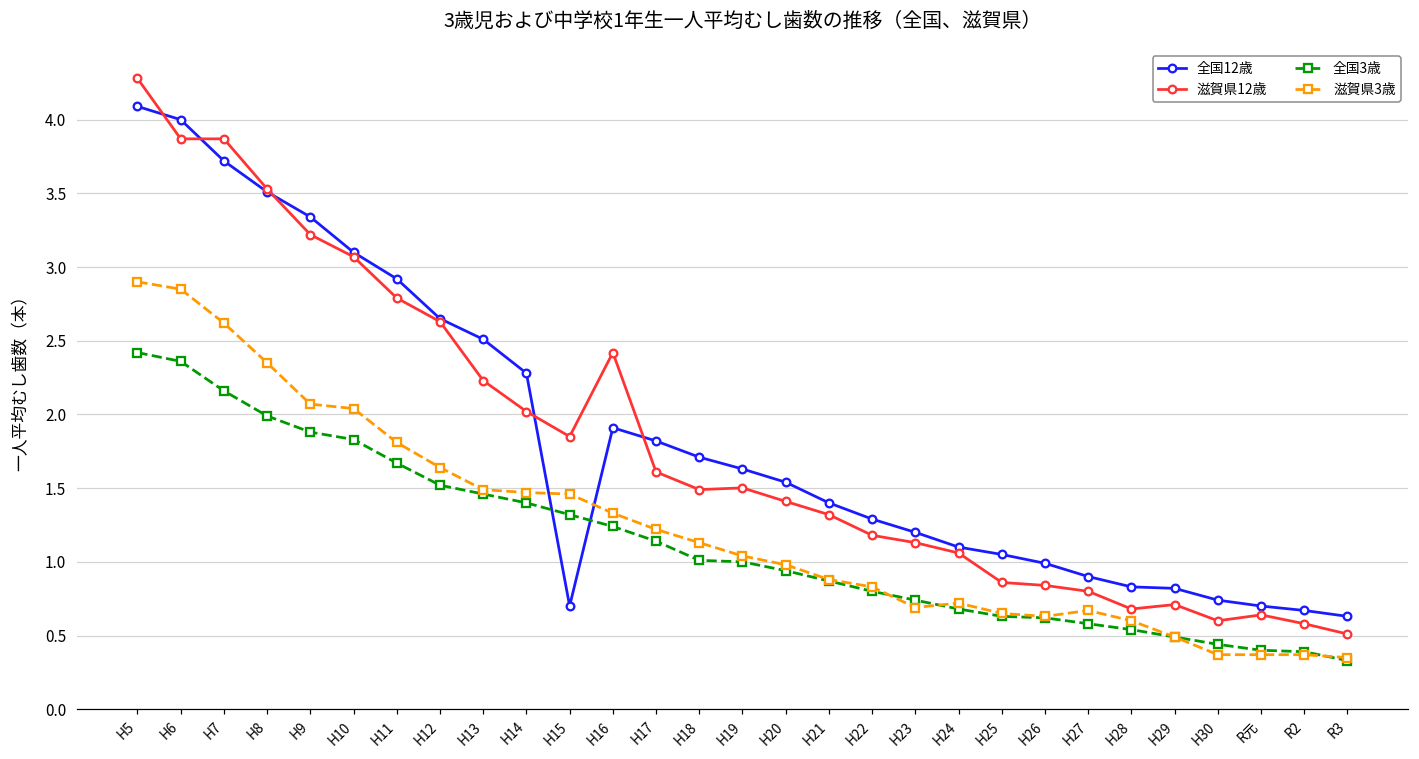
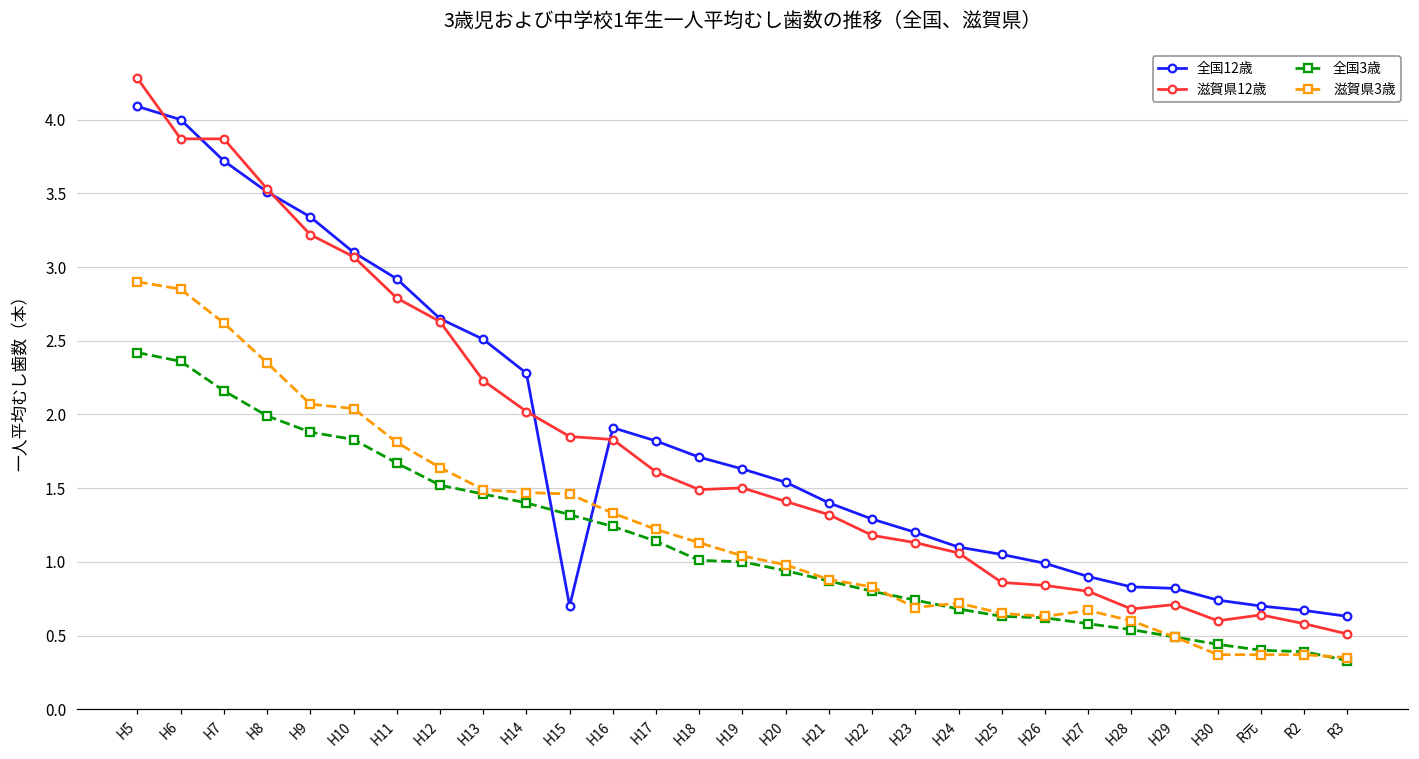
  {
    "全国12歳": {
      "H5": 4.09,
      "H6": 4.00,
      "H7": 3.72,
      "H8": 3.51,
      "H9": 3.34,
      "H10": 3.10,
      "H11": 2.92,
      "H12": 2.65,
      "H13": 2.51,
      "H14": 2.28,
      "H15": 0.70,
      "H16": 1.91,
      "H17": 1.82,
      "H18": 1.71,
      "H19": 1.63,
      "H20": 1.54,
      "H21": 1.40,
      "H22": 1.29,
      "H23": 1.20,
      "H24": 1.10,
      "H25": 1.05,
      "H26": 0.99,
      "H27": 0.90,
      "H28": 0.83,
      "H29": 0.82,
      "H30": 0.74,
      "R元": 0.70,
      "R2": 0.67,
      "R3": 0.63
    },
    "滋賀県12歳": {
      "H5": 4.28,
      "H6": 3.87,
      "H7": 3.87,
      "H8": 3.53,
      "H9": 3.22,
      "H10": 3.07,
      "H11": 2.79,
      "H12": 2.63,
      "H13": 2.23,
      "H14": 2.02,
      "H15": 1.85,
-     "H16": 2.42,
+     "H16": 1.83,
      "H17": 1.61,
      "H18": 1.49,
      "H19": 1.50,
      "H20": 1.41,
      "H21": 1.32,
      "H22": 1.18,
      "H23": 1.13,
      "H24": 1.06,
      "H25": 0.86,
      "H26": 0.84,
      "H27": 0.80,
      "H28": 0.68,
      "H29": 0.71,
      "H30": 0.60,
      "R元": 0.64,
      "R2": 0.58,
      "R3": 0.51
    },
    "全国3歳": {
      "H5": 2.42,
      "H6": 2.36,
      "H7": 2.16,
      "H8": 1.99,
      "H9": 1.88,
      "H10": 1.83,
      "H11": 1.67,
      "H12": 1.52,
      "H13": 1.46,
      "H14": 1.40,
      "H15": 1.32,
      "H16": 1.24,
      "H17": 1.14,
      "H18": 1.01,
      "H19": 1.00,
      "H20": 0.94,
      "H22": 0.80,
      "H23": 0.74,
      "H24": 0.68,
      "H25": 0.63,
      "H27": 0.58,
      "H28": 0.54,
      "H30": 0.44,
      "R元": 0.40,
      "R2": 0.39,
      "R3": 0.33
    },
    "滋賀県3歳": {
      "H5": 2.90,
      "H6": 2.85,
      "H7": 2.62,
      "H8": 2.35,
      "H9": 2.07,
      "H10": 2.04,
      "H11": 1.81,
      "H12": 1.64,
      "H13": 1.49,
      "H14": 1.47,
      "H15": 1.46,
      "H16": 1.33,
      "H17": 1.22,
      "H18": 1.13,
      "H19": 1.04,
      "H20": 0.98,
      "H22": 0.83,
      "H23": 0.69,
      "H24": 0.72,
      "H25": 0.65,
      "H27": 0.67,
      "H28": 0.60,
      "H30": 0.37,
      "R元": 0.37,
      "R2": 0.37,
      "R3": 0.35
    }
  }
